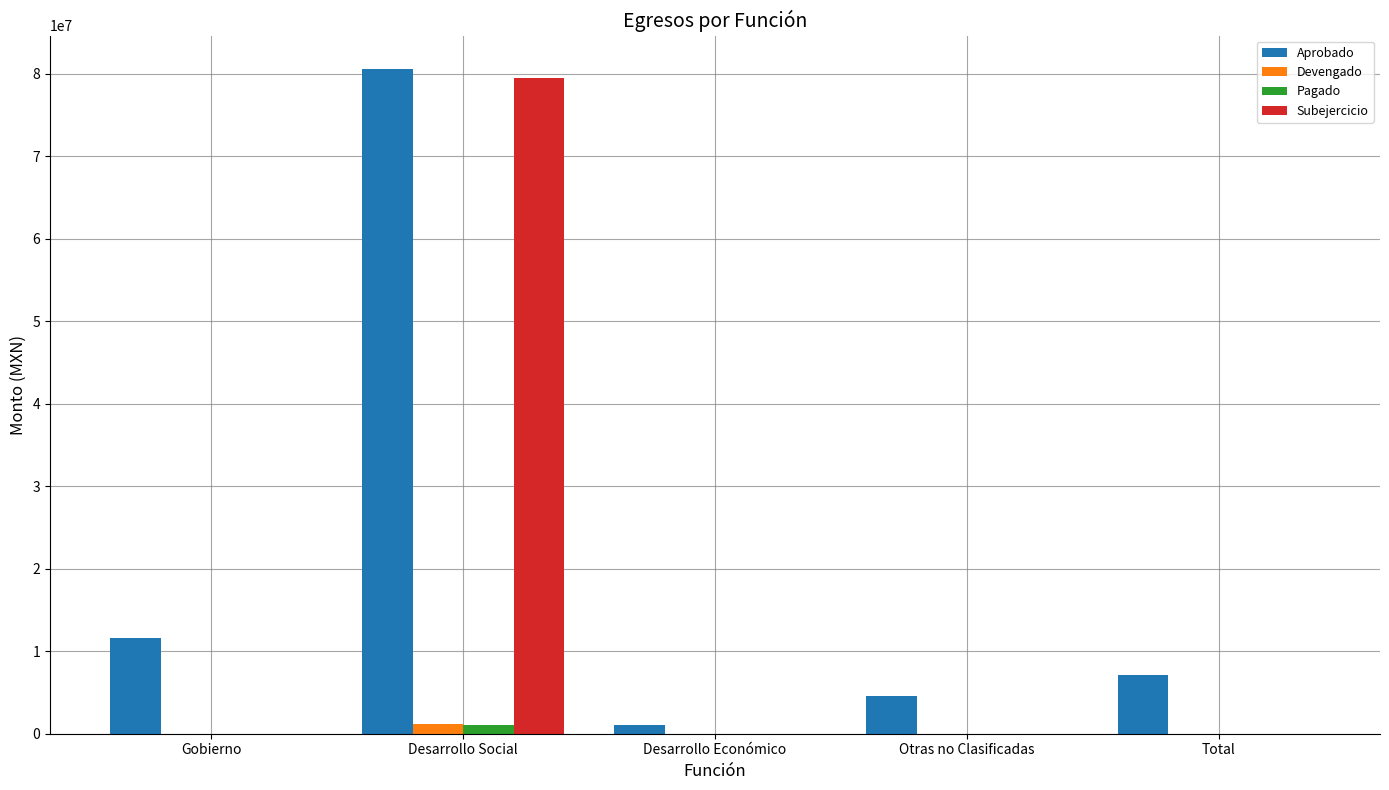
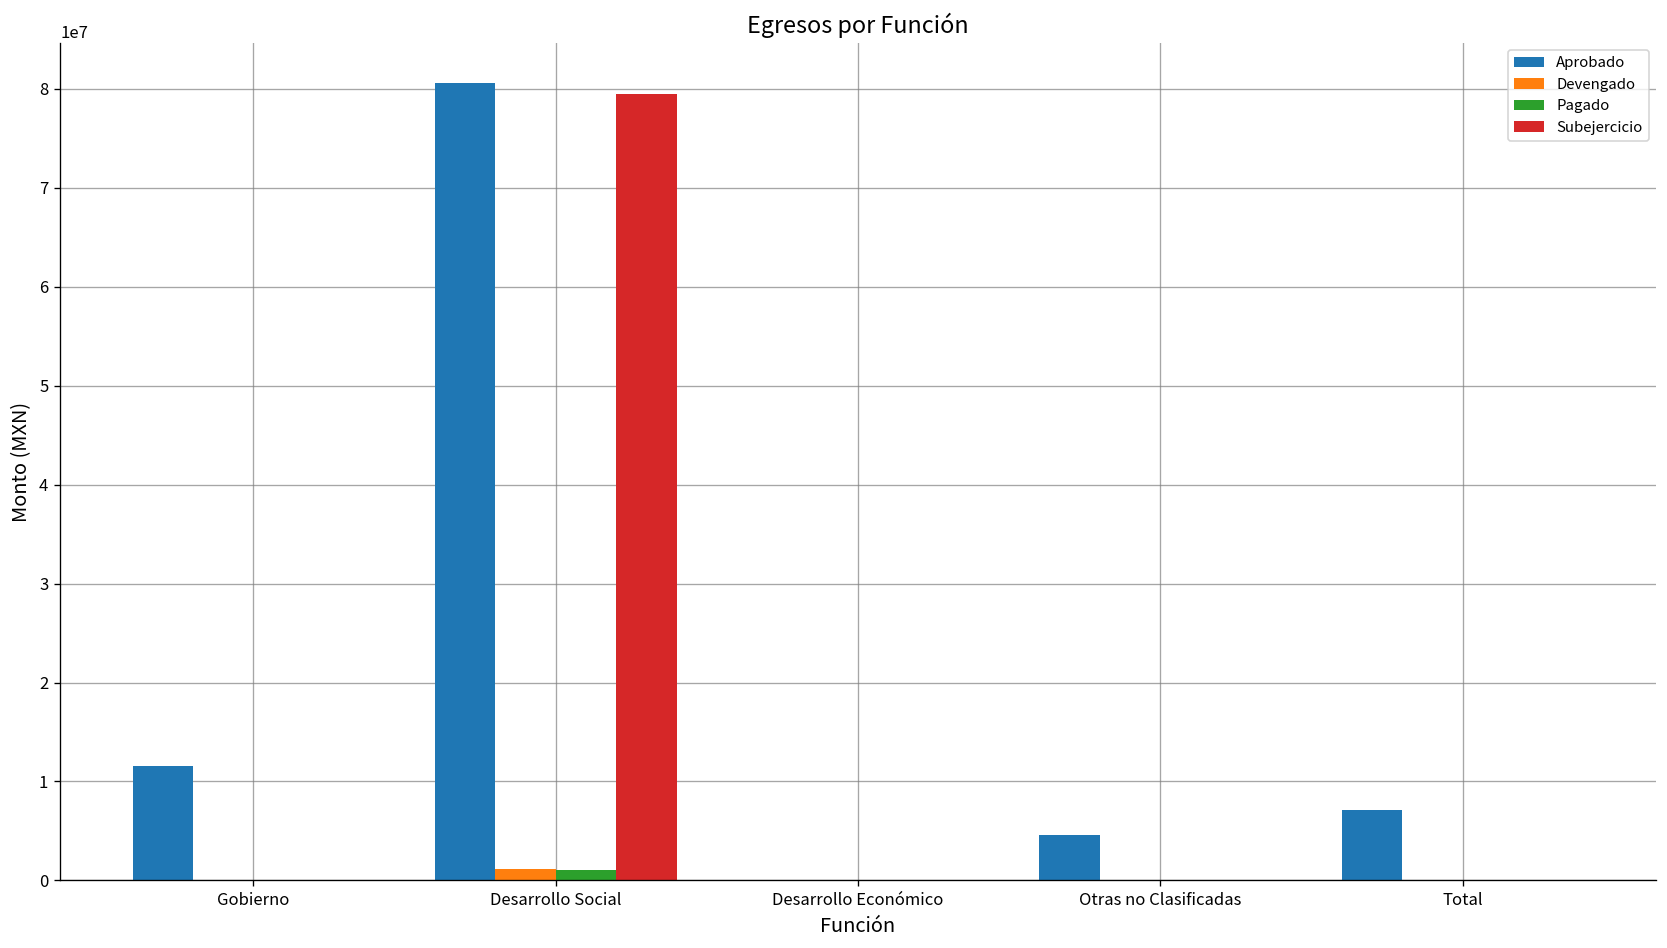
  {
    "Aprobado": {
      "Gobierno": 12000000,
      "Desarrollo Social": 81000000,
-     "Desarrollo Económico": 1000000,
+     "Desarrollo Económico": 0,
      "Otras no Clasificadas": 5000000,
      "Total": 7000000
    },
    "Devengado": {
      "Gobierno": 0,
      "Desarrollo Social": 1000000,
      "Desarrollo Económico": 0,
      "Otras no Clasificadas": 0,
      "Total": 0
    },
    "Pagado": {
      "Gobierno": 0,
      "Desarrollo Social": 1000000,
      "Desarrollo Económico": 0,
      "Otras no Clasificadas": 0,
      "Total": 0
    },
    "Subejercicio": {
      "Gobierno": 0,
      "Desarrollo Social": 79000000,
      "Desarrollo Económico": 0,
      "Otras no Clasificadas": 0,
      "Total": 0
    }
  }
